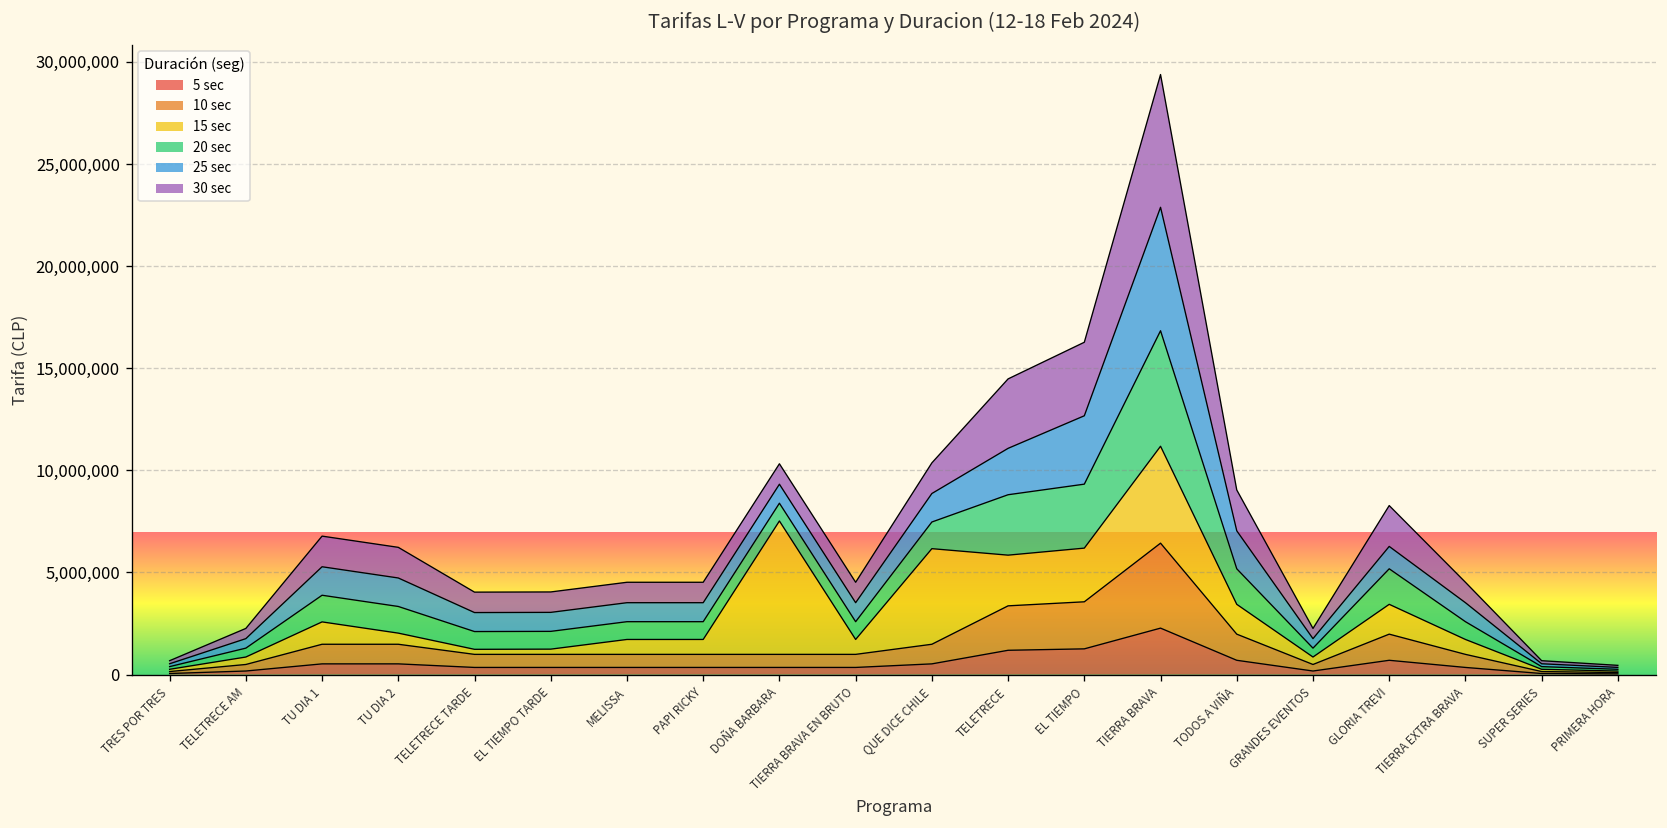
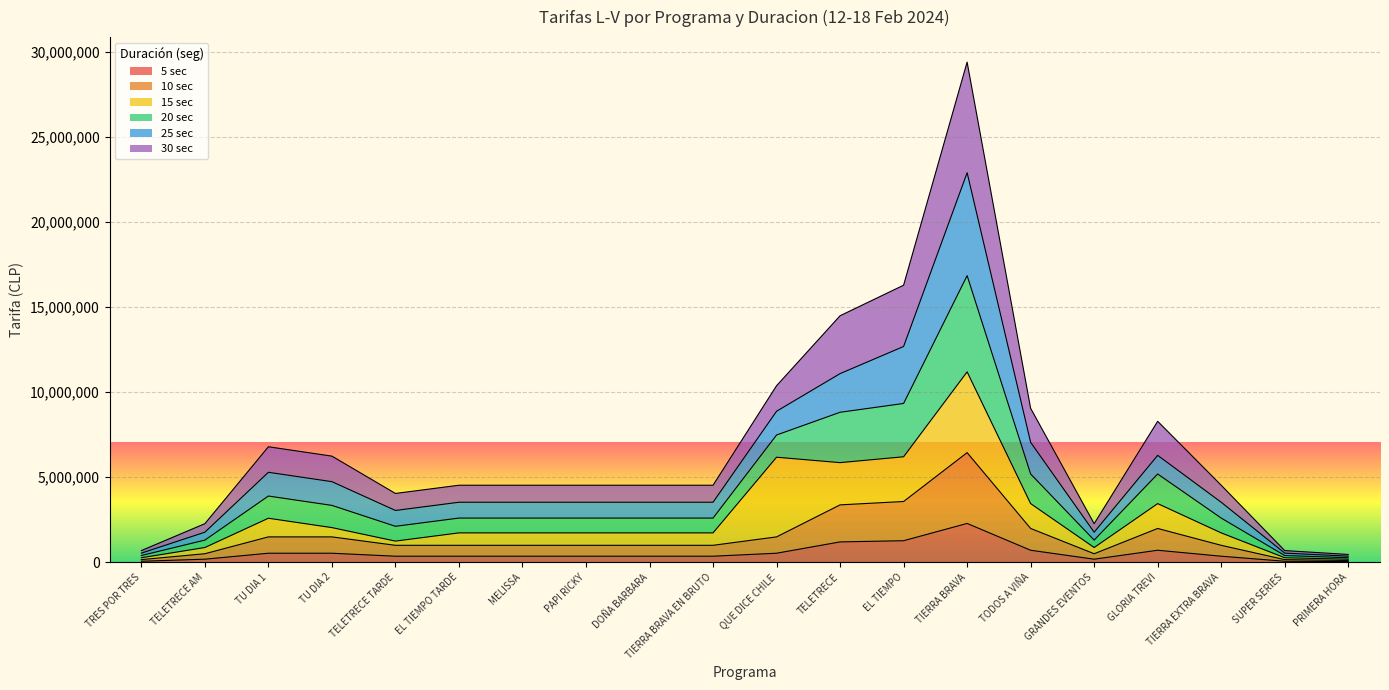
  {
    "15 sec": {
      "TELETRECE AM": "400,000",
      "TU DIA 1": "1,100,000",
      "TU DIA 2": "500,000",
      "TELETRECE TARDE": "200,000",
-     "EL TIEMPO TARDE": "300,000",
+     "EL TIEMPO TARDE": "700,000",
      "MELISSA": "700,000",
      "PAPI RICKY": "700,000",
-     "DOÑA BARBARA": "6,500,000",
+     "DOÑA BARBARA": "700,000",
      "TIERRA BRAVA EN BRUTO": "700,000",
      "QUE DICE CHILE": "4,700,000",
      "TELETRECE": "2,500,000",
      "EL TIEMPO": "2,600,000",
      "TIERRA BRAVA": "4,700,000",
      "TODOS A VIÑA": "1,500,000",
      "GRANDES EVENTOS": "400,000",
      "GLORIA TREVI": "1,500,000",
      "TIERRA EXTRA BRAVA": "700,000"
    },
    "20 sec": {
      "TELETRECE AM": "400,000",
      "TU DIA 1": "1,300,000",
      "TU DIA 2": "1,300,000",
      "TELETRECE TARDE": "900,000",
      "EL TIEMPO TARDE": "900,000",
      "MELISSA": "900,000",
      "PAPI RICKY": "900,000",
      "DOÑA BARBARA": "900,000",
      "TIERRA BRAVA EN BRUTO": "900,000",
      "QUE DICE CHILE": "1,300,000",
      "TELETRECE": "3,000,000",
      "EL TIEMPO": "3,100,000",
      "TIERRA BRAVA": "5,700,000",
      "TODOS A VIÑA": "1,700,000",
      "GRANDES EVENTOS": "400,000",
      "GLORIA TREVI": "1,700,000",
      "TIERRA EXTRA BRAVA": "900,000"
    },
    "25 sec": {
      "TELETRECE AM": "500,000",
      "TU DIA 1": "1,400,000",
      "TU DIA 2": "1,400,000",
      "TELETRECE TARDE": "900,000",
      "EL TIEMPO TARDE": "900,000",
      "MELISSA": "900,000",
      "PAPI RICKY": "900,000",
      "DOÑA BARBARA": "900,000",
      "TIERRA BRAVA EN BRUTO": "900,000",
      "QUE DICE CHILE": "1,400,000",
      "TELETRECE": "2,300,000",
      "EL TIEMPO": "3,300,000",
      "TIERRA BRAVA": "6,000,000",
      "TODOS A VIÑA": "1,900,000",
      "GRANDES EVENTOS": "500,000",
      "GLORIA TREVI": "1,100,000",
      "TIERRA EXTRA BRAVA": "900,000"
    },
    "30 sec": {
      "TELETRECE AM": "500,000",
      "TU DIA 1": "1,500,000",
      "TU DIA 2": "1,500,000",
      "TELETRECE TARDE": "1,000,000",
      "EL TIEMPO TARDE": "1,000,000",
      "MELISSA": "1,000,000",
      "PAPI RICKY": "1,000,000",
      "DOÑA BARBARA": "1,000,000",
      "TIERRA BRAVA EN BRUTO": "1,000,000",
      "QUE DICE CHILE": "1,500,000",
      "TELETRECE": "3,400,000",
      "EL TIEMPO": "3,600,000",
      "TIERRA BRAVA": "6,500,000",
      "TODOS A VIÑA": "2,000,000",
      "GRANDES EVENTOS": "500,000",
      "GLORIA TREVI": "2,000,000",
      "TIERRA EXTRA BRAVA": "1,000,000"
    }
  }
